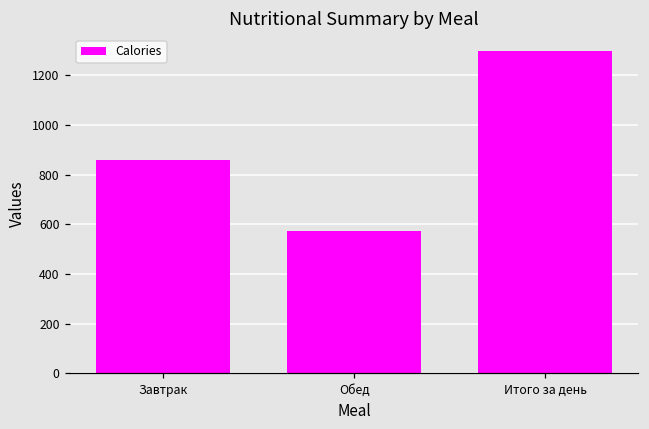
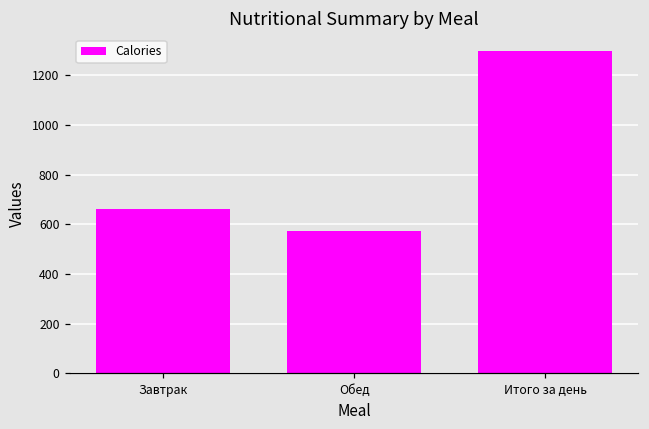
  {
-   "Завтрак": 860,
+   "Завтрак": 660,
    "Обед": 580,
    "Итого за день": 1300
  }
